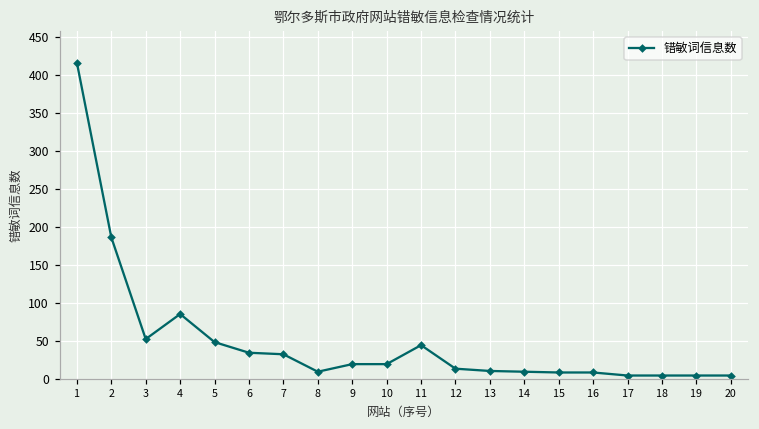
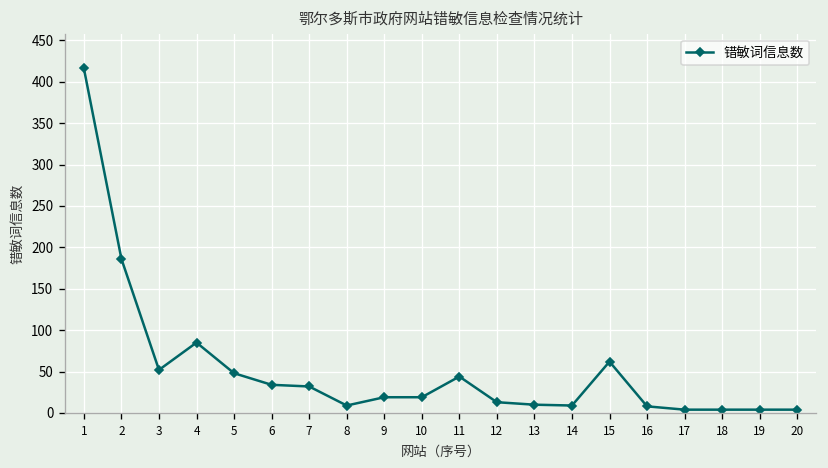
  {
    "1": 420,
    "2": 190,
    "3": 50,
    "4": 90,
    "5": 50,
    "6": 30,
    "7": 30,
    "8": 10,
    "9": 20,
    "10": 20,
    "11": 40,
    "12": 10,
    "13": 10,
    "14": 10,
-   "15": 10,
+   "15": 60,
    "16": 10,
    "17": 0,
    "18": 0,
    "19": 0,
    "20": 0
  }
